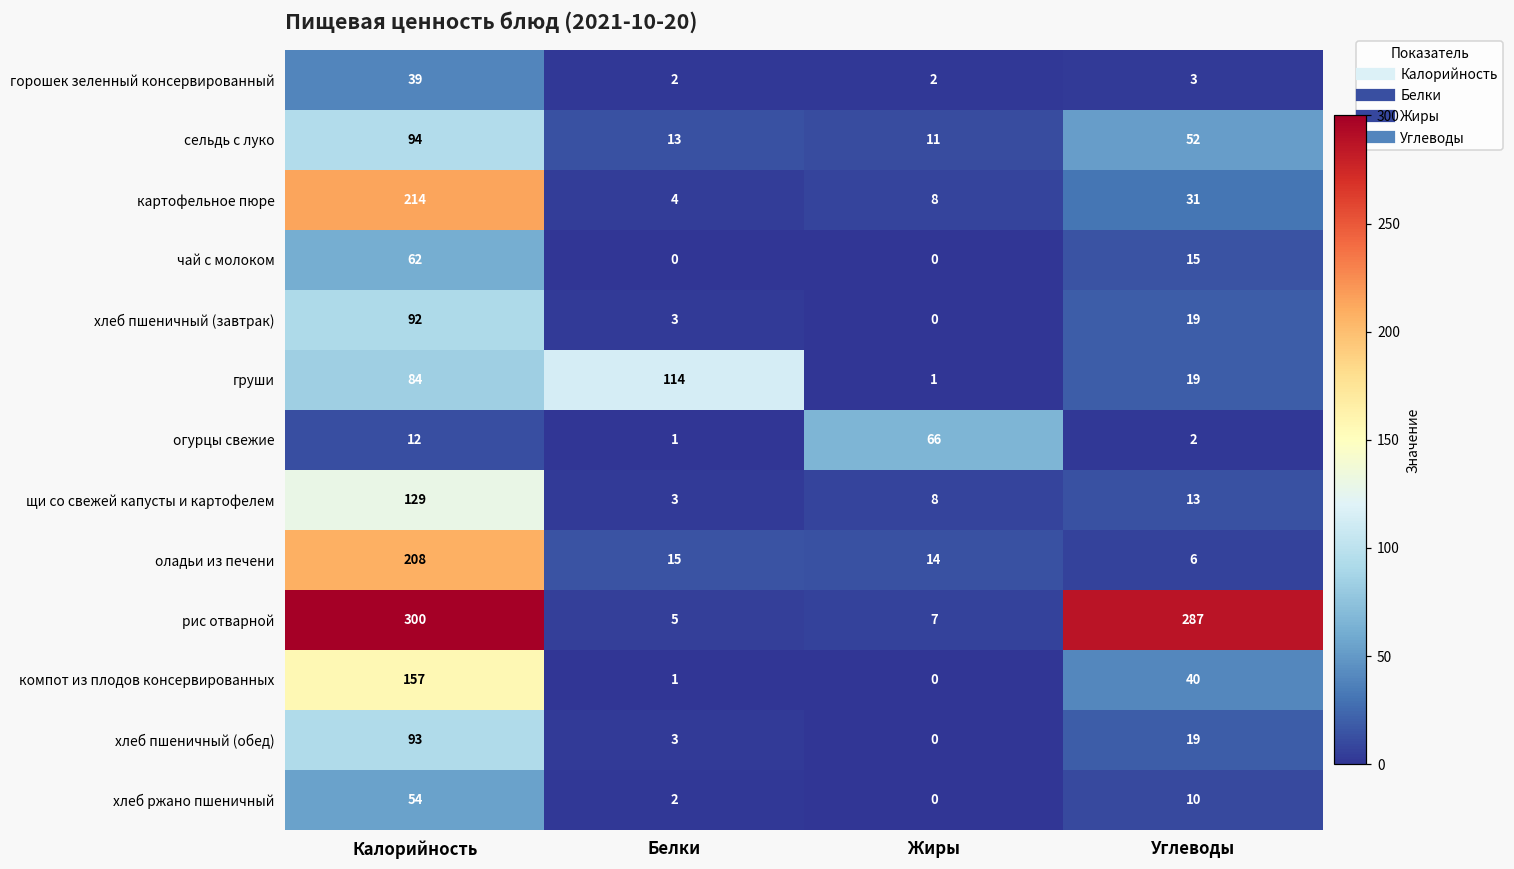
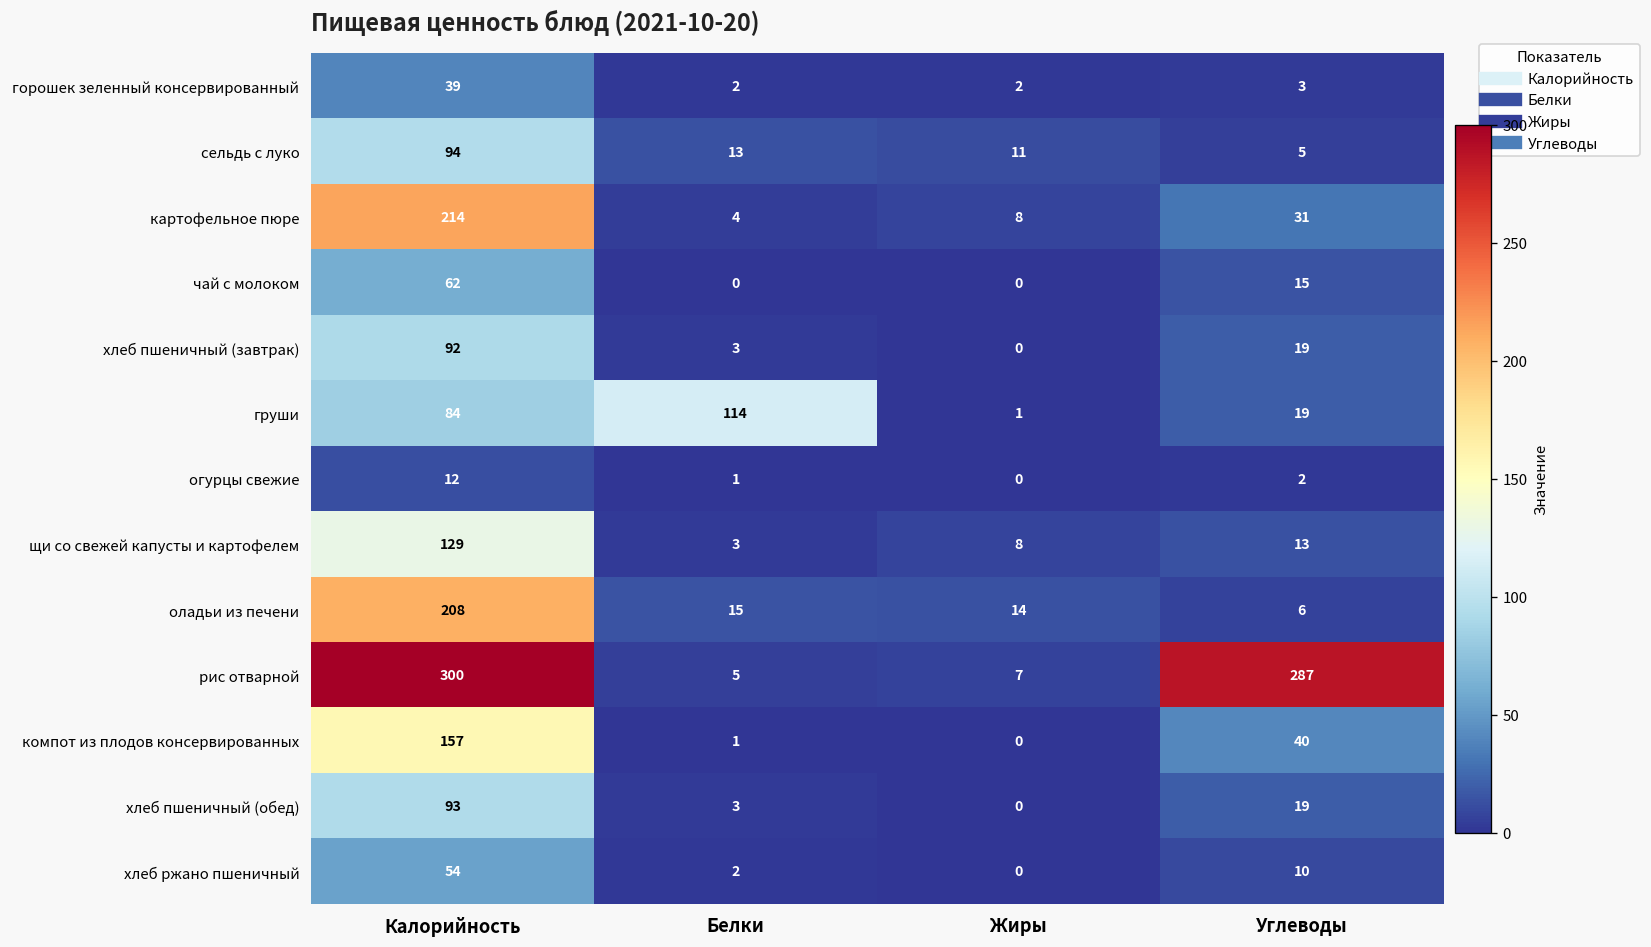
  {
    "горошек зеленный консервированный": {
      "Калорийность": 39,
      "Белки": 2,
      "Жиры": 2,
      "Углеводы": 3
    },
    "сельдь с луко": {
      "Калорийность": 94,
      "Белки": 13,
      "Жиры": 11,
-     "Углеводы": 52
+     "Углеводы": 5
    },
    "картофельное пюре": {
      "Калорийность": 214,
      "Белки": 4,
      "Жиры": 8,
      "Углеводы": 31
    },
    "чай с молоком": {
      "Калорийность": 62,
      "Белки": 0,
      "Жиры": 0,
      "Углеводы": 15
    },
    "хлеб пшеничный (завтрак)": {
      "Калорийность": 92,
      "Белки": 3,
      "Жиры": 0,
      "Углеводы": 19
    },
    "груши": {
      "Калорийность": 84,
      "Белки": 114,
      "Жиры": 1,
      "Углеводы": 19
    },
    "огурцы свежие": {
      "Калорийность": 12,
      "Белки": 1,
-     "Жиры": 66,
+     "Жиры": 0,
      "Углеводы": 2
    },
    "щи со свежей капусты и картофелем": {
      "Калорийность": 129,
      "Белки": 3,
      "Жиры": 8,
      "Углеводы": 13
    },
    "оладьи из печени": {
      "Калорийность": 208,
      "Белки": 15,
      "Жиры": 14,
      "Углеводы": 6
    },
    "рис отварной": {
      "Калорийность": 300,
      "Белки": 5,
      "Жиры": 7,
      "Углеводы": 287
    },
    "компот из плодов консервированных": {
      "Калорийность": 157,
      "Белки": 1,
      "Жиры": 0,
      "Углеводы": 40
    },
    "хлеб пшеничный (обед)": {
      "Калорийность": 93,
      "Белки": 3,
      "Жиры": 0,
      "Углеводы": 19
    },
    "хлеб ржано пшеничный": {
      "Калорийность": 54,
      "Белки": 2,
      "Жиры": 0,
      "Углеводы": 10
    }
  }
